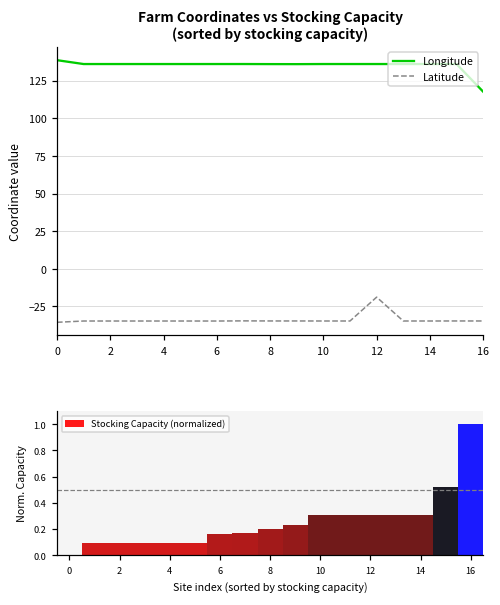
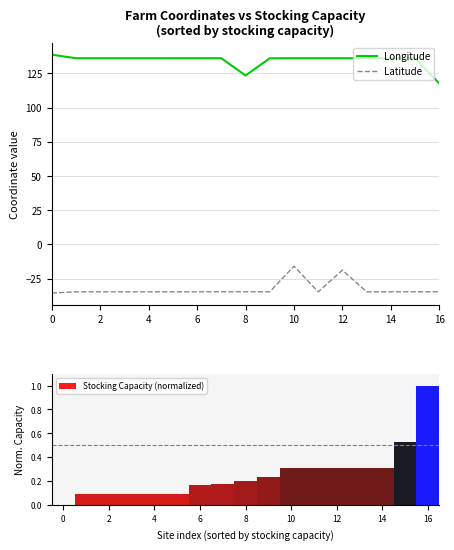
  {
    "Farm Coordinates vs Stocking Capacity (sorted by stocking capacity)": {
      "Longitude": {
        "0": 139,
        "2": 136,
        "4": 136,
        "6": 136,
-       "8": 136,
+       "8": 123,
        "10": 136,
        "12": 136,
        "16": 118
      },
      "Latitude": {
        "0": -36,
        "2": -35,
        "4": -35,
        "6": -35,
        "8": -35,
-       "10": -35,
+       "10": -16,
        "12": -19,
        "14": -35,
        "16": -35
      }
    }
  }
